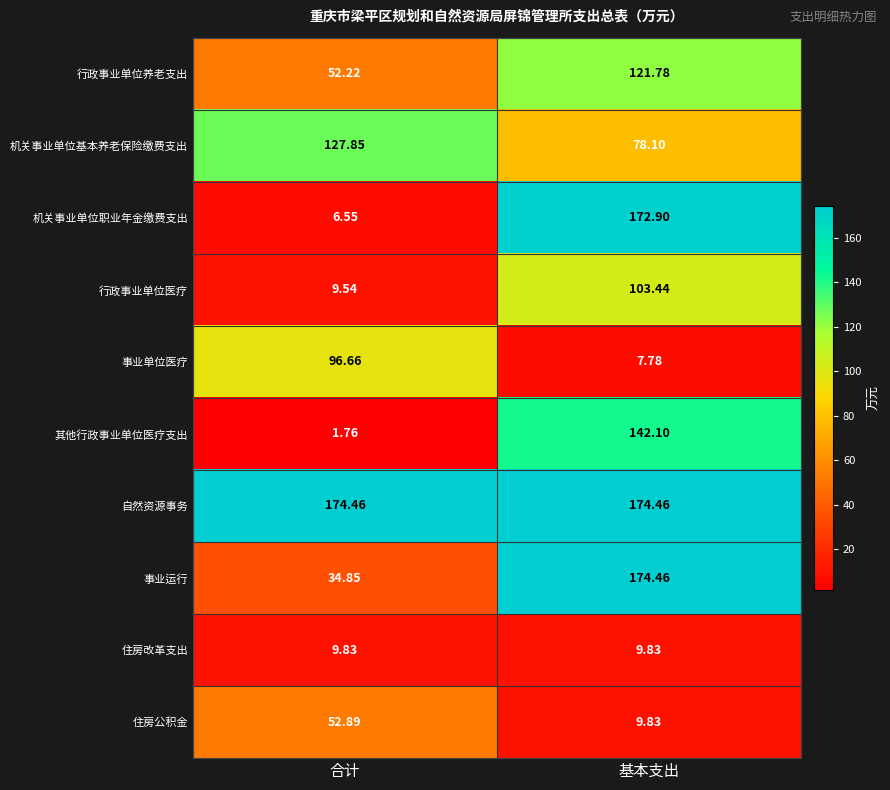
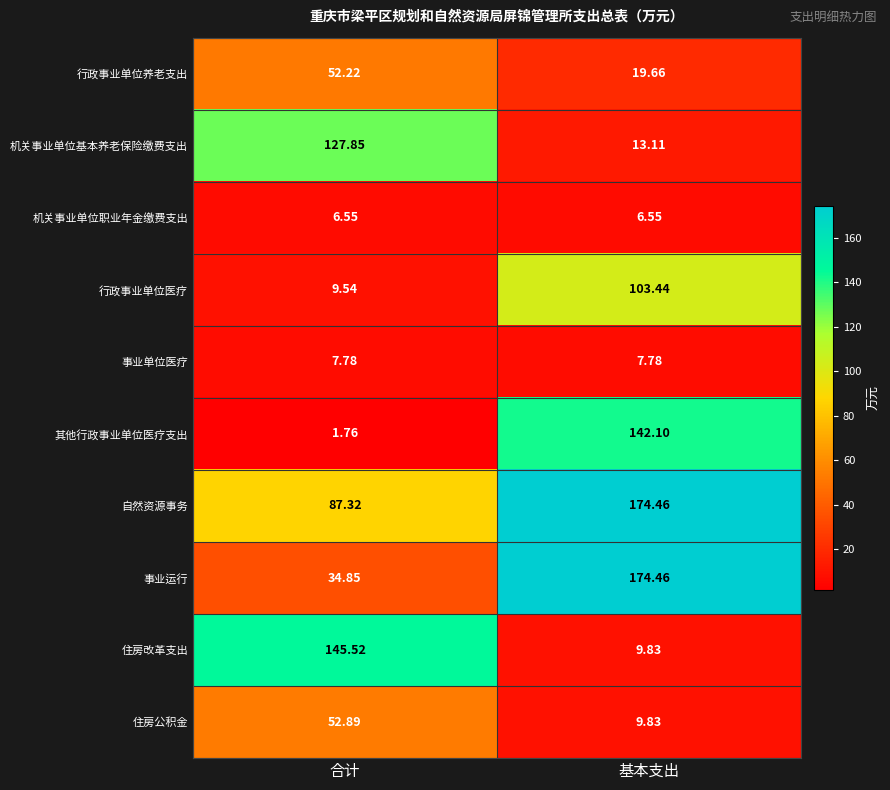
  {
    "行政事业单位养老支出": {
      "合计": 52.22,
-     "基本支出": 121.78
+     "基本支出": 19.66
    },
    "机关事业单位基本养老保险缴费支出": {
      "合计": 127.85,
-     "基本支出": 78.10
+     "基本支出": 13.11
    },
    "机关事业单位职业年金缴费支出": {
      "合计": 6.55,
-     "基本支出": 172.90
+     "基本支出": 6.55
    },
    "行政事业单位医疗": {
      "合计": 9.54,
      "基本支出": 103.44
    },
    "事业单位医疗": {
-     "合计": 96.66,
+     "合计": 7.78,
      "基本支出": 7.78
    },
    "其他行政事业单位医疗支出": {
      "合计": 1.76,
      "基本支出": 142.10
    },
    "自然资源事务": {
-     "合计": 174.46,
+     "合计": 87.32,
      "基本支出": 174.46
    },
    "事业运行": {
      "合计": 34.85,
      "基本支出": 174.46
    },
    "住房改革支出": {
-     "合计": 9.83,
+     "合计": 145.52,
      "基本支出": 9.83
    },
    "住房公积金": {
      "合计": 52.89,
      "基本支出": 9.83
    }
  }
